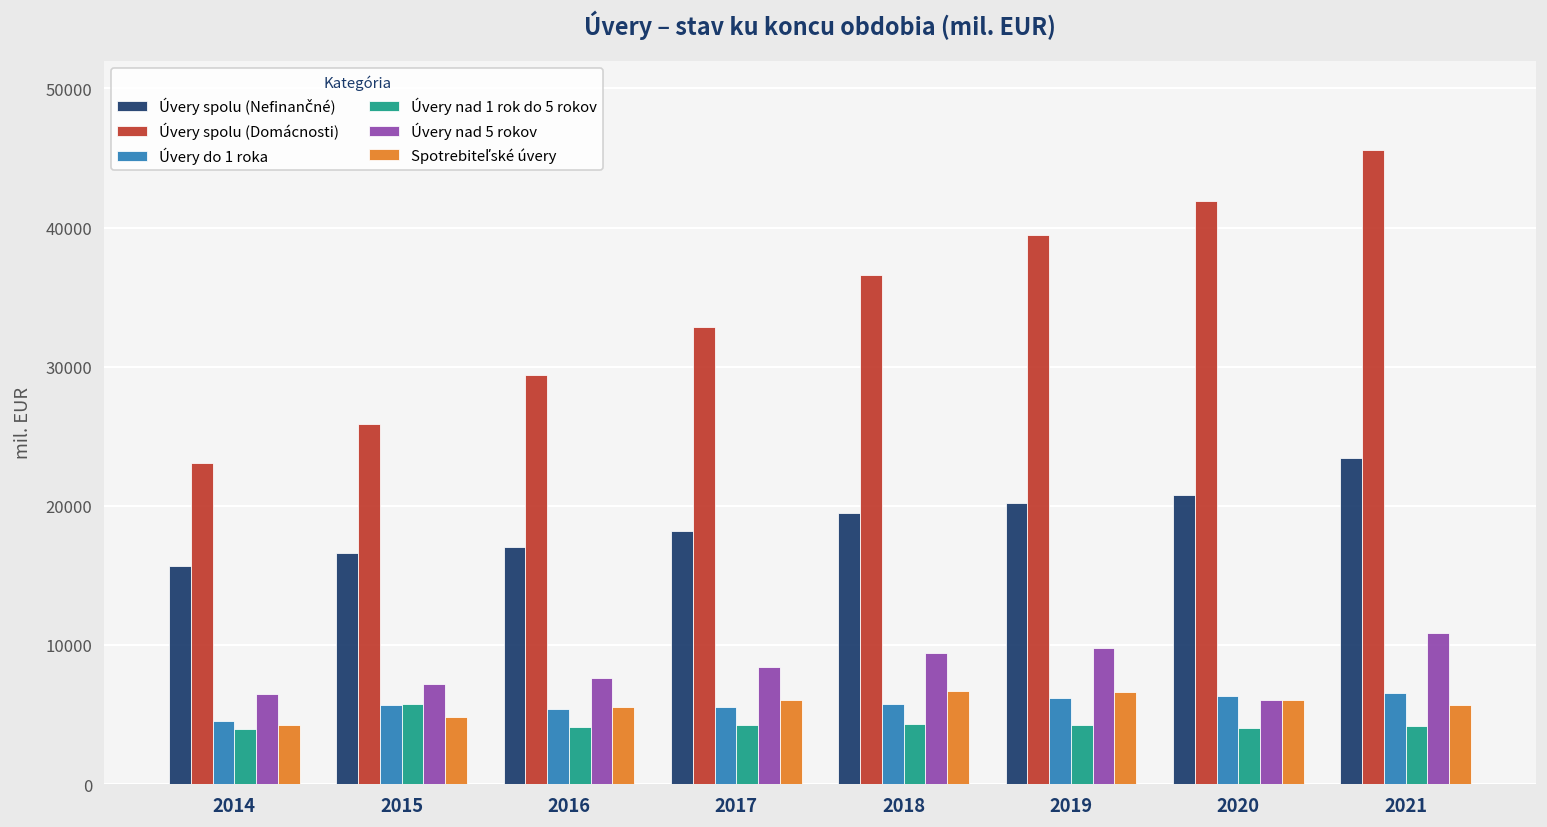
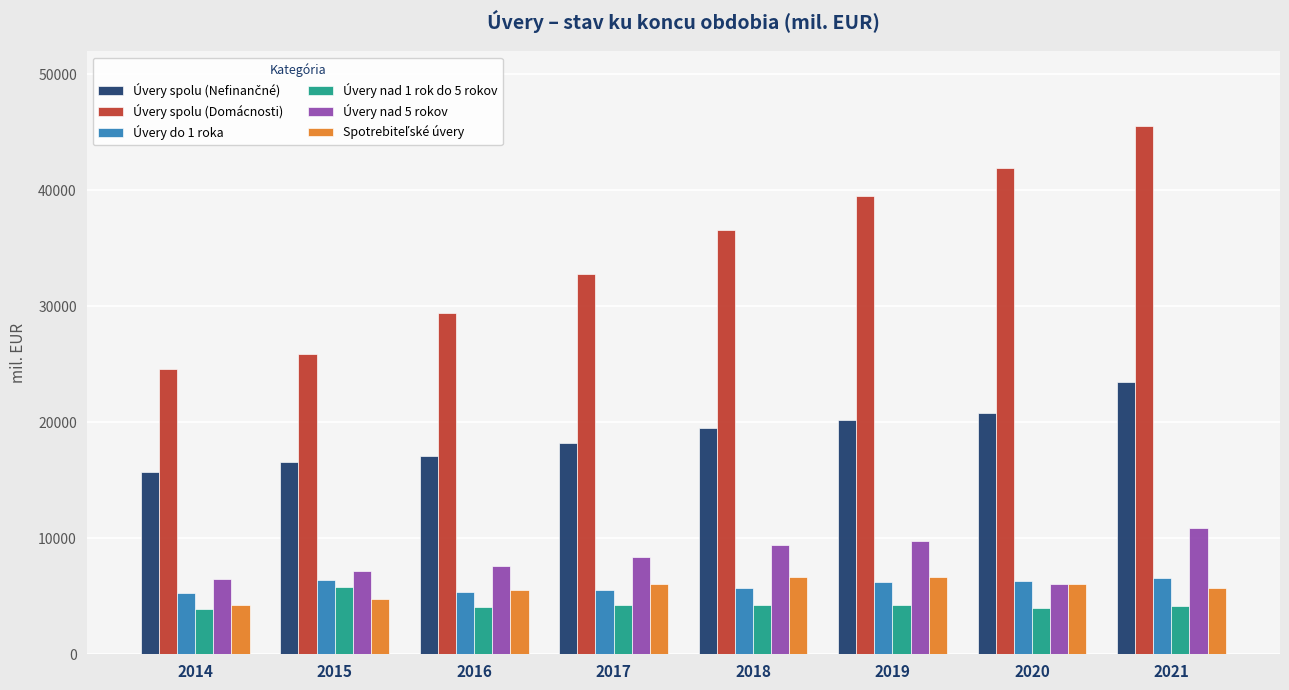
  {
    "Úvery spolu (Nefinančné)": {
      "2014": 15700,
      "2015": 16600,
      "2016": 17100,
      "2017": 18200,
      "2018": 19500,
      "2019": 20200,
      "2020": 20800,
      "2021": 23500
    },
    "Úvery spolu (Domácnosti)": {
-     "2014": 23100,
+     "2014": 24600,
      "2015": 25900,
      "2016": 29400,
      "2017": 32800,
      "2018": 36600,
      "2019": 39500,
      "2020": 41900,
      "2021": 45600
    },
    "Úvery do 1 roka": {
-     "2014": 4500,
-     "2015": 5700,
+     "2014": 5300,
+     "2015": 6400,
      "2016": 5400,
      "2017": 5600,
      "2018": 5800,
      "2019": 6200,
      "2020": 6300,
      "2021": 6600
    },
    "Úvery nad 1 rok do 5 rokov": {
      "2014": 3900,
      "2015": 5800,
      "2016": 4100,
      "2017": 4300,
      "2018": 4300,
      "2019": 4200,
      "2020": 4000,
      "2021": 4200
    },
    "Úvery nad 5 rokov": {
      "2014": 6500,
      "2015": 7200,
      "2016": 7600,
      "2017": 8400,
      "2018": 9400,
      "2019": 9800,
      "2020": 6100,
      "2021": 10800
    },
    "Spotrebiteľské úvery": {
      "2014": 4300,
      "2015": 4800,
      "2016": 5500,
      "2017": 6100,
      "2018": 6700,
      "2019": 6600,
      "2020": 6000,
      "2021": 5700
    }
  }
